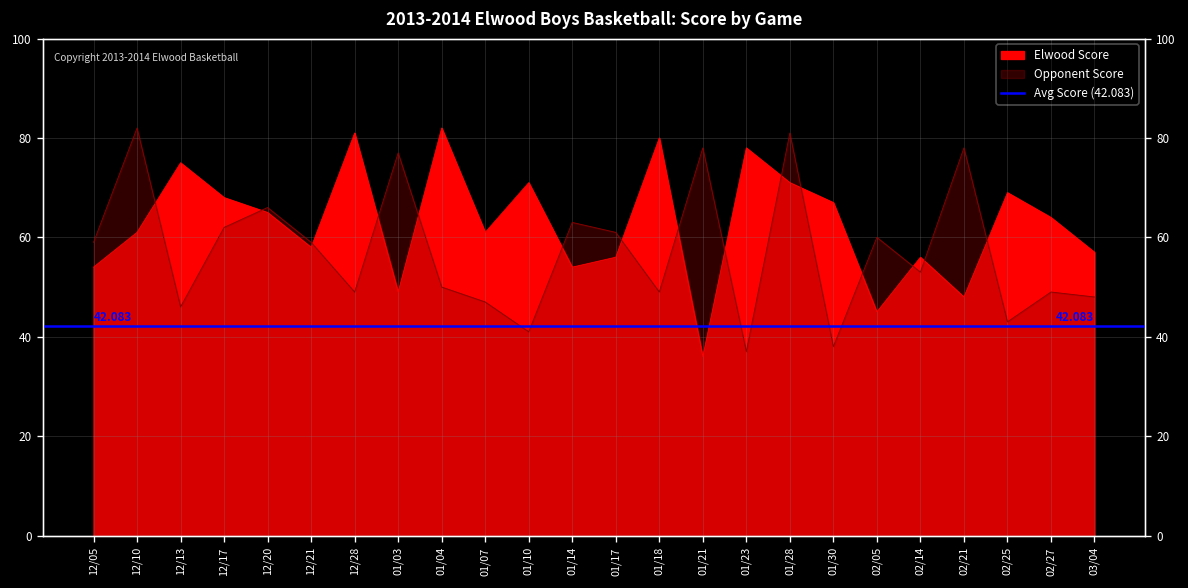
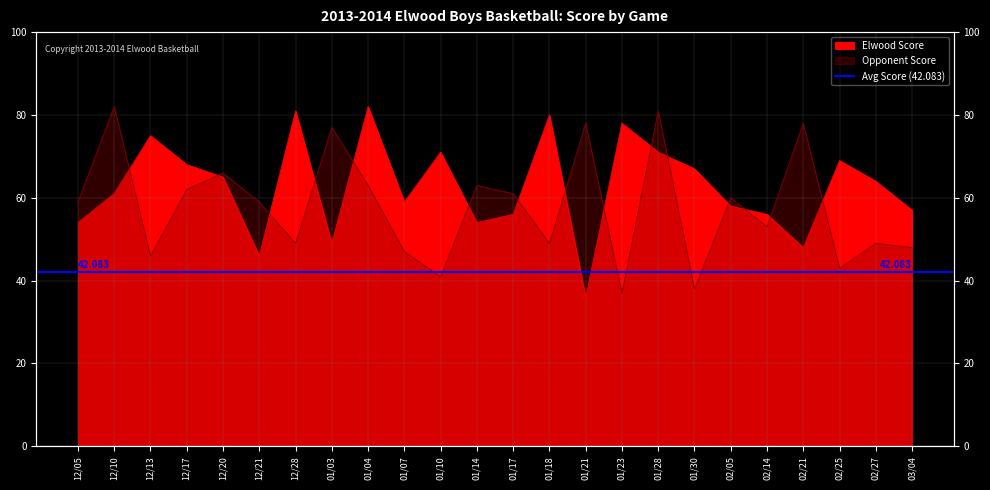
  {
    "Elwood Score": {
      "12/05": 54,
      "12/10": 61,
      "12/13": 75,
      "12/17": 68,
      "12/20": 65,
-     "12/21": 58,
+     "12/21": 46,
      "12/28": 81,
      "01/03": 49,
      "01/04": 82,
-     "01/07": 61,
+     "01/07": 59,
      "01/10": 71,
      "01/14": 54,
      "01/17": 56,
      "01/18": 80,
      "01/21": 36,
      "01/23": 78,
      "01/28": 71,
      "01/30": 67,
-     "02/05": 45,
+     "02/05": 58,
      "02/14": 56,
      "02/21": 48,
      "02/25": 69,
      "02/27": 64,
      "03/04": 57
    },
    "Opponent Score": {
      "12/05": 59,
      "12/10": 82,
      "12/13": 46,
      "12/17": 62,
      "12/20": 66,
      "12/21": 59,
      "12/28": 49,
      "01/03": 77,
-     "01/04": 50,
+     "01/04": 63,
      "01/07": 47,
      "01/10": 41,
      "01/14": 63,
      "01/17": 61,
      "01/18": 49,
      "01/21": 78,
      "01/23": 37,
      "01/28": 81,
      "01/30": 38,
      "02/05": 60,
      "02/14": 53,
      "02/21": 78,
      "02/25": 43,
      "02/27": 49
    }
  }
